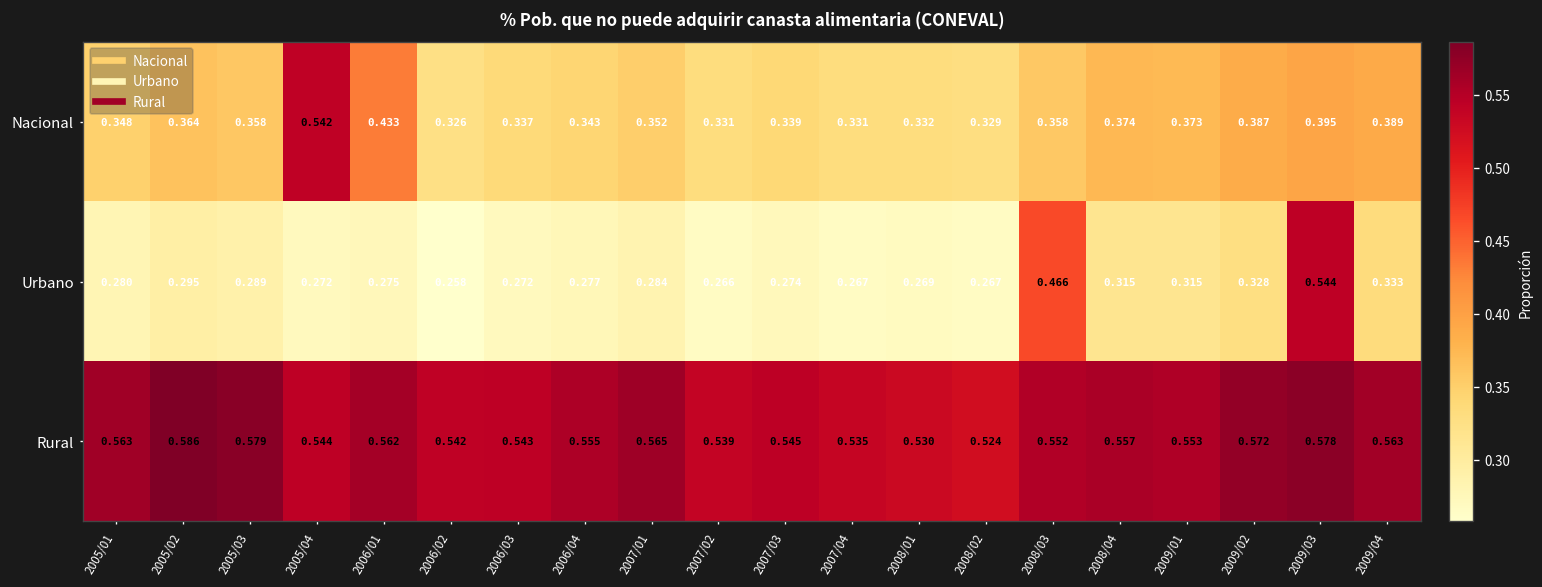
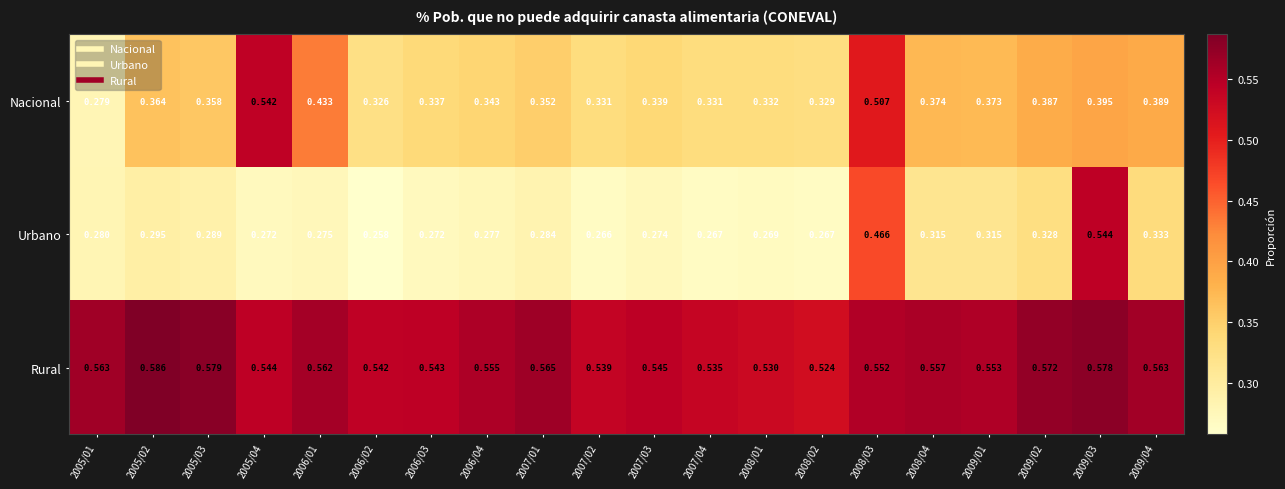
  {
    "Nacional": {
-     "2005/01": 0.348,
+     "2005/01": 0.279,
      "2005/02": 0.364,
      "2005/03": 0.358,
      "2005/04": 0.542,
      "2006/01": 0.433,
      "2006/02": 0.326,
      "2006/03": 0.337,
      "2006/04": 0.343,
      "2007/01": 0.352,
      "2007/02": 0.331,
      "2007/03": 0.339,
      "2007/04": 0.331,
      "2008/01": 0.332,
      "2008/02": 0.329,
-     "2008/03": 0.358,
+     "2008/03": 0.507,
      "2008/04": 0.374,
      "2009/01": 0.373,
      "2009/02": 0.387,
      "2009/03": 0.395,
      "2009/04": 0.389
    },
    "Urbano": {
      "2005/01": 0.280,
      "2005/02": 0.295,
      "2005/03": 0.289,
      "2005/04": 0.272,
      "2006/01": 0.275,
      "2006/02": 0.258,
      "2006/03": 0.272,
      "2006/04": 0.277,
      "2007/01": 0.284,
      "2007/02": 0.266,
      "2007/03": 0.274,
      "2007/04": 0.267,
      "2008/01": 0.269,
      "2008/02": 0.267,
      "2008/03": 0.466,
      "2008/04": 0.315,
      "2009/01": 0.315,
      "2009/02": 0.328,
      "2009/03": 0.544,
      "2009/04": 0.333
    },
    "Rural": {
      "2005/01": 0.563,
      "2005/02": 0.586,
      "2005/03": 0.579,
      "2005/04": 0.544,
      "2006/01": 0.562,
      "2006/02": 0.542,
      "2006/03": 0.543,
      "2006/04": 0.555,
      "2007/01": 0.565,
      "2007/02": 0.539,
      "2007/03": 0.545,
      "2007/04": 0.535,
      "2008/01": 0.530,
      "2008/02": 0.524,
      "2008/03": 0.552,
      "2008/04": 0.557,
      "2009/01": 0.553,
      "2009/02": 0.572,
      "2009/03": 0.578,
      "2009/04": 0.563
    }
  }
